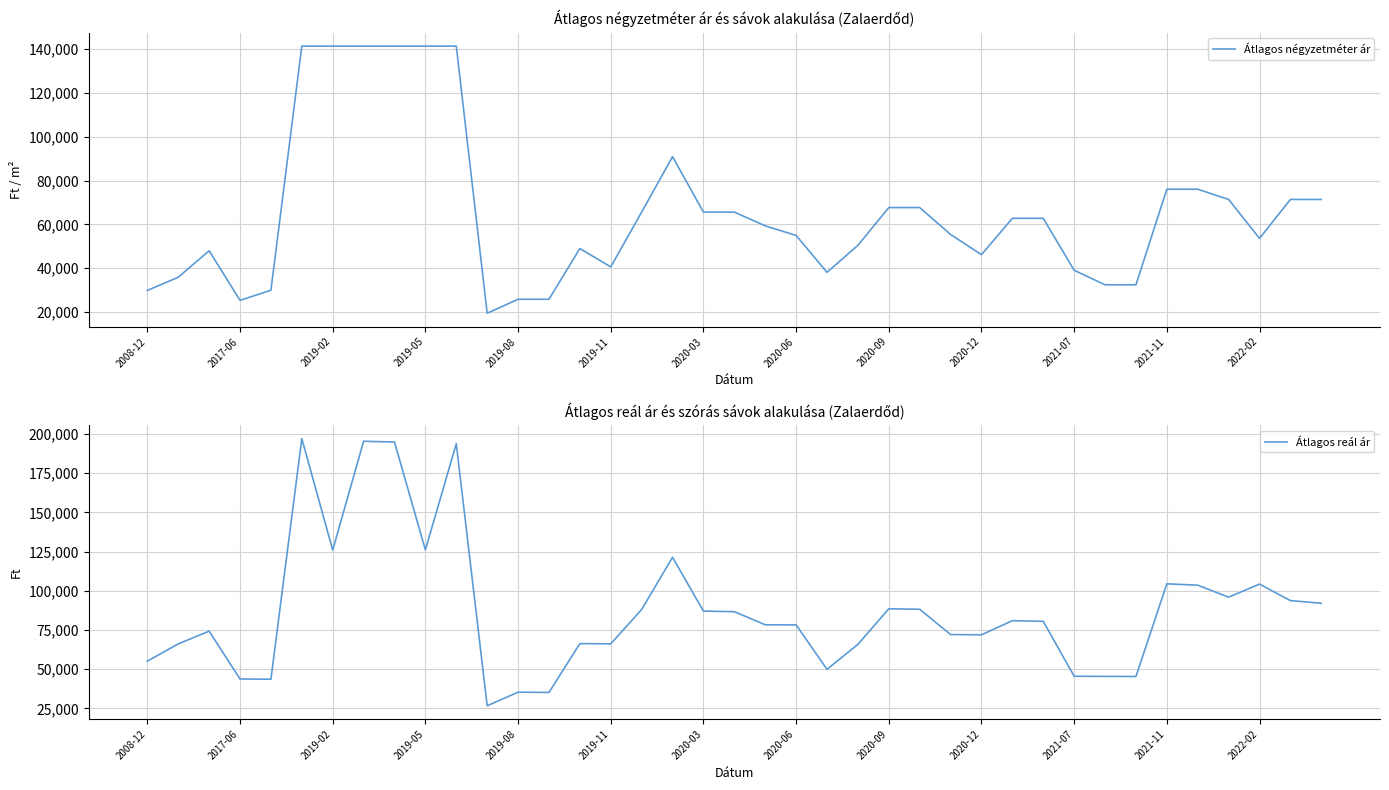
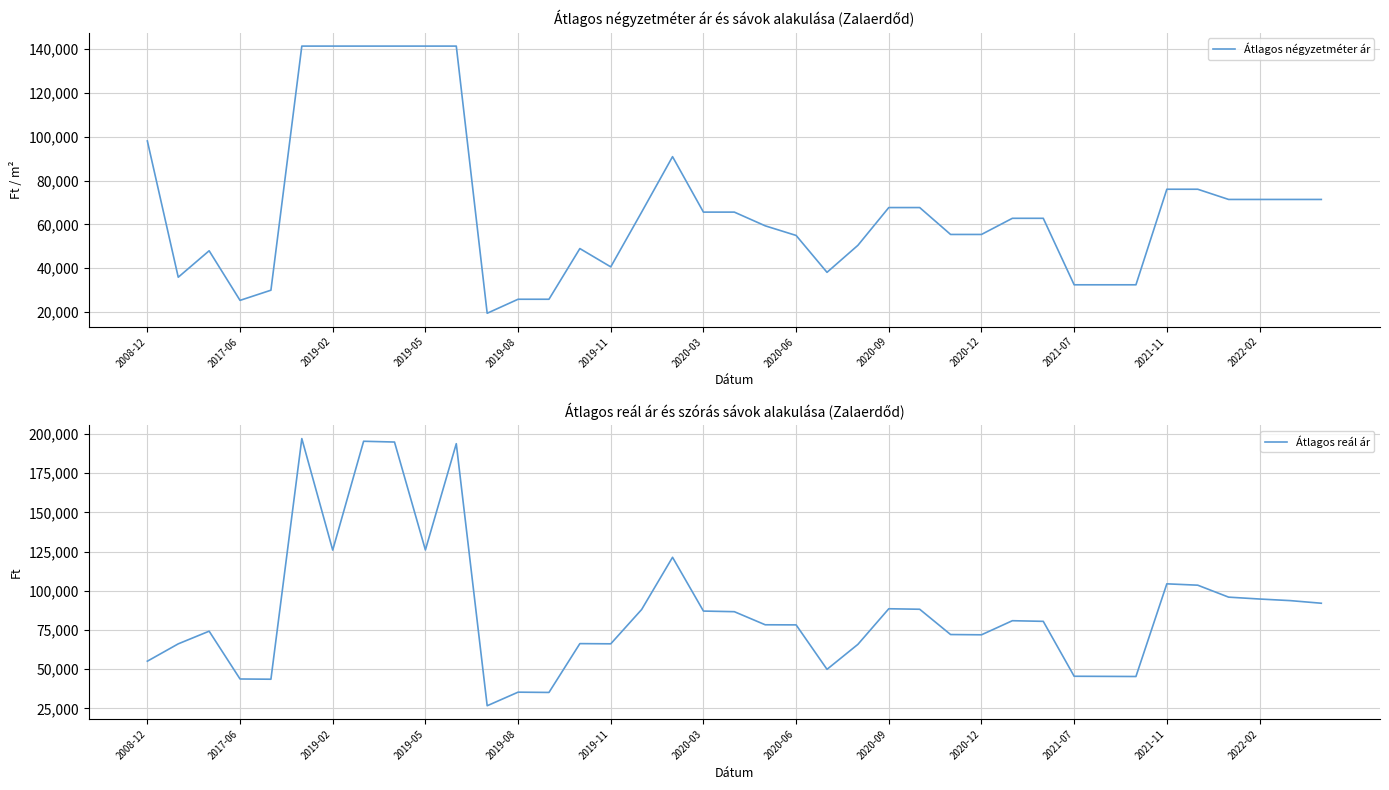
  {
    "Átlagos négyzetméter ár és sávok alakulása (Zalaerdőd)": {
-     "2008-12": "30,000",
+     "2008-12": "98,000",
      "2017-06": "25,000",
      "2019-02": "141,000",
      "2019-05": "141,000",
      "2019-08": "26,000",
      "2019-11": "41,000",
      "2020-03": "66,000",
      "2020-06": "55,000",
      "2020-09": "68,000",
-     "2020-12": "46,000",
-     "2021-07": "39,000",
+     "2020-12": "55,000",
+     "2021-07": "32,000",
      "2021-11": "76,000",
-     "2022-02": "54,000"
+     "2022-02": "71,000"
    },
    "Átlagos reál ár és szórás sávok alakulása (Zalaerdőd)": {
      "2008-12": "55,000",
      "2017-06": "44,000",
      "2019-02": "126,000",
      "2019-05": "126,000",
      "2019-08": "35,000",
      "2019-11": "66,000",
      "2020-03": "87,000",
      "2020-06": "78,000",
      "2020-09": "89,000",
      "2020-12": "72,000",
      "2021-07": "45,000",
      "2021-11": "104,000",
-     "2022-02": "104,000"
+     "2022-02": "95,000"
    }
  }
